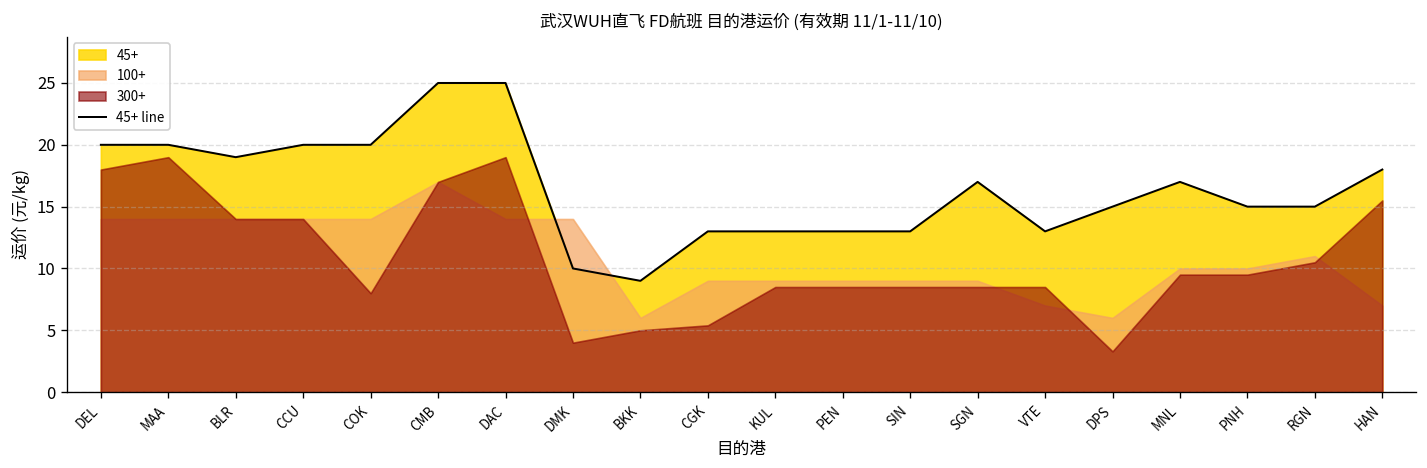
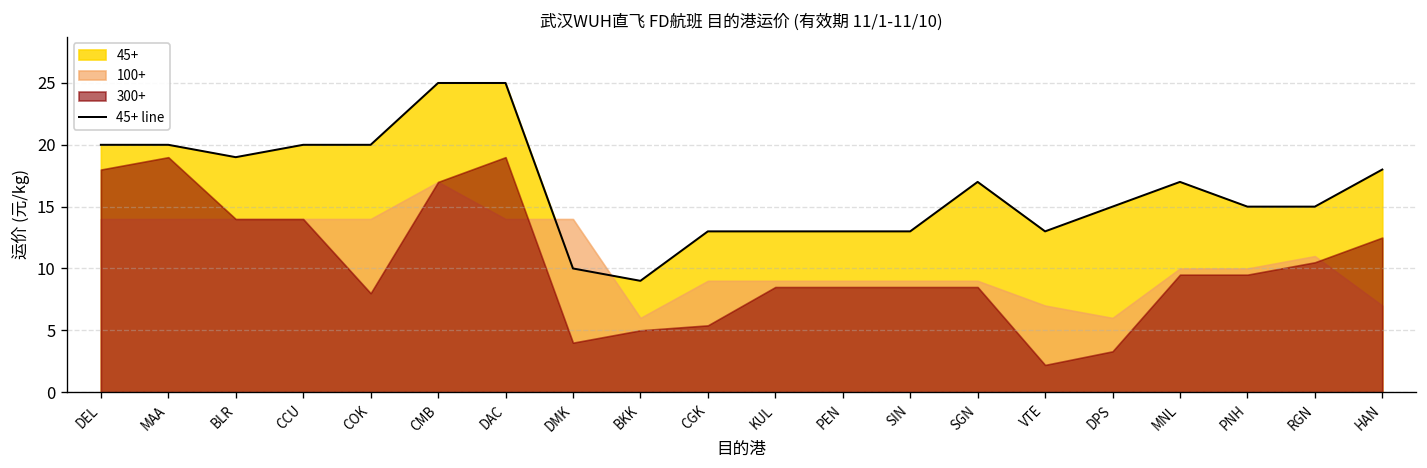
  {
    "45+": {
      "DEL": 20.0,
      "MAA": 20.0,
      "BLR": 19.0,
      "CCU": 20.0,
      "COK": 20.0,
      "CMB": 25.0,
      "DAC": 25.0,
      "DMK": 10.0,
      "BKK": 9.0,
      "CGK": 13.0,
      "KUL": 13.0,
      "PEN": 13.0,
      "SIN": 13.0,
      "SGN": 17.0,
      "VTE": 13.0,
      "DPS": 15.0,
      "MNL": 17.0,
      "PNH": 15.0,
      "RGN": 15.0,
      "HAN": 18.0
    },
    "100+": {
      "DEL": 14.0,
      "MAA": 14.0,
      "COK": 14.0,
      "DAC": 14.0,
      "DMK": 14.0,
      "BKK": 6.0,
      "CGK": 9.0,
      "KUL": 9.0,
      "PEN": 9.0,
      "SIN": 9.0,
      "SGN": 9.0,
      "VTE": 7.0,
      "DPS": 6.0,
      "MNL": 10.0,
      "PNH": 10.0,
      "RGN": 11.0,
      "HAN": 7.0
    },
    "300+": {
      "DEL": 18.0,
      "MAA": 19.0,
      "COK": 8.0,
      "DAC": 19.0,
      "DMK": 4.0,
      "BKK": 5.0,
      "CGK": 5.4,
      "KUL": 8.5,
      "PEN": 8.5,
      "SIN": 8.5,
      "SGN": 8.5,
-     "VTE": 8.5,
+     "VTE": 2.2,
      "DPS": 3.3,
      "MNL": 9.5,
      "PNH": 9.5,
      "RGN": 10.5,
-     "HAN": 15.5
+     "HAN": 12.5
    }
  }
